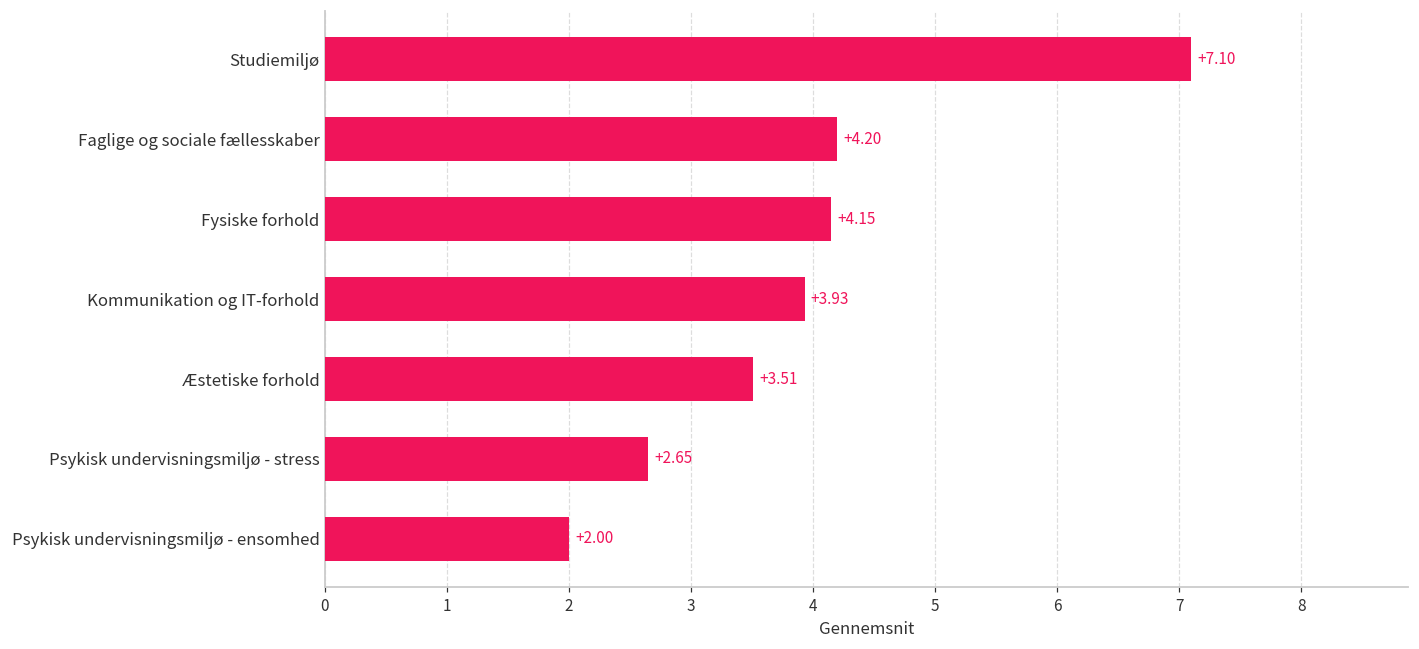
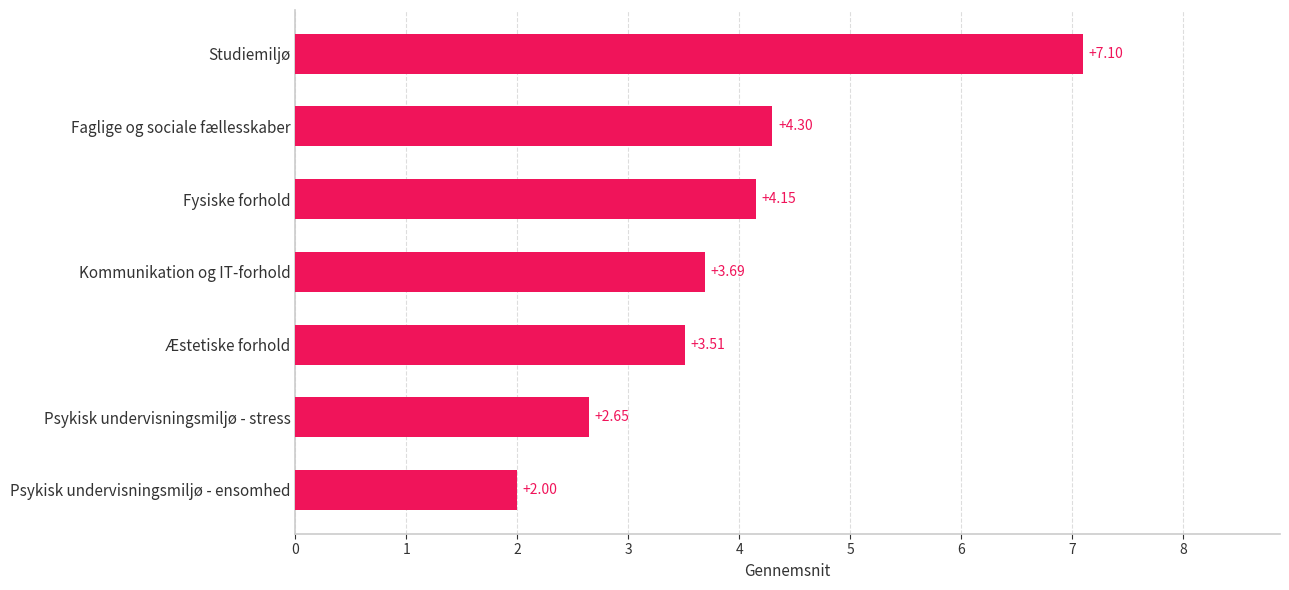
  {
    "Studiemiljø": "+7.10",
-   "Faglige og sociale fællesskaber": "+4.20",
+   "Faglige og sociale fællesskaber": "+4.30",
    "Fysiske forhold": "+4.15",
-   "Kommunikation og IT-forhold": "+3.93",
+   "Kommunikation og IT-forhold": "+3.69",
    "Æstetiske forhold": "+3.51",
    "Psykisk undervisningsmiljø - stress": "+2.65",
    "Psykisk undervisningsmiljø - ensomhed": "+2.00"
  }
